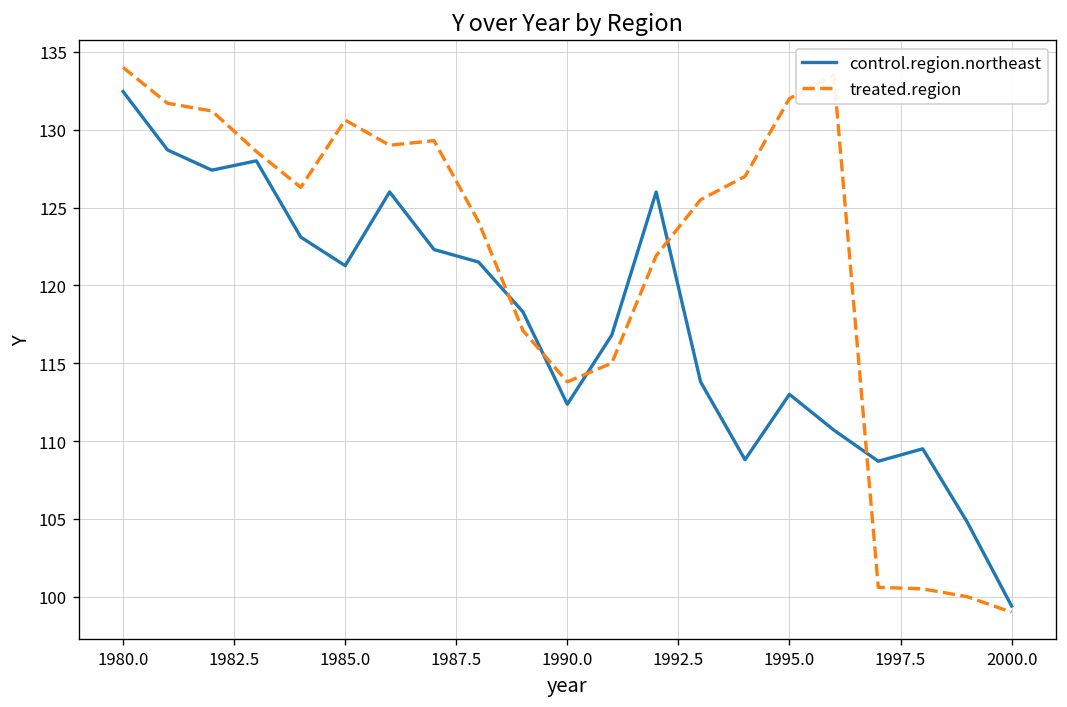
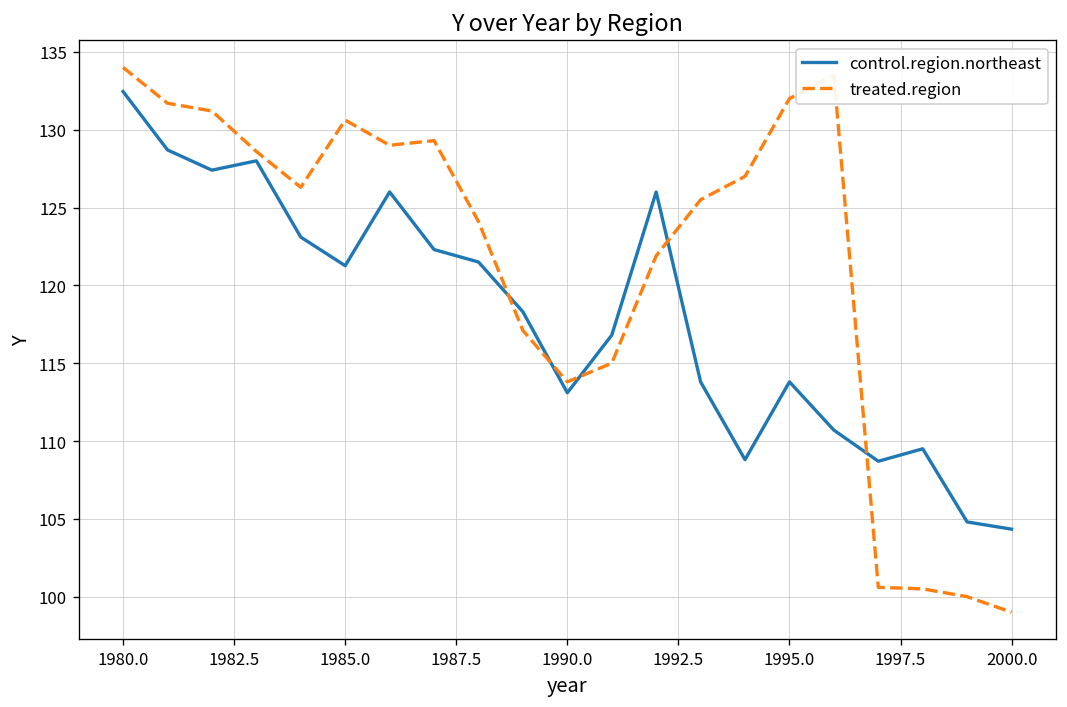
  {
    "control.region.northeast": {
      "1980.0": 132.5,
      "1985.0": 121.3,
-     "1990.0": 112.4,
-     "1995.0": 113.0,
-     "2000.0": 99.4
+     "1990.0": 113.1,
+     "1995.0": 113.8,
+     "2000.0": 104.3
    },
    "treated.region": {
      "1980.0": 134.0,
      "1985.0": 130.6,
      "1990.0": 113.8,
      "1995.0": 132.0,
      "2000.0": 99.0
    }
  }
